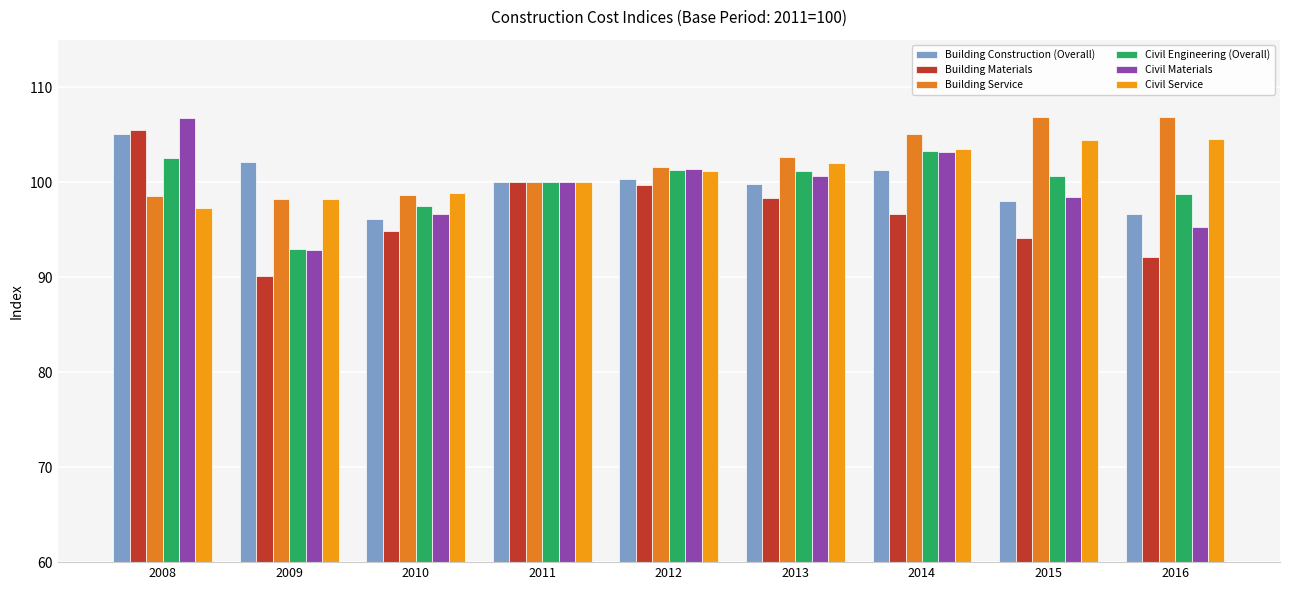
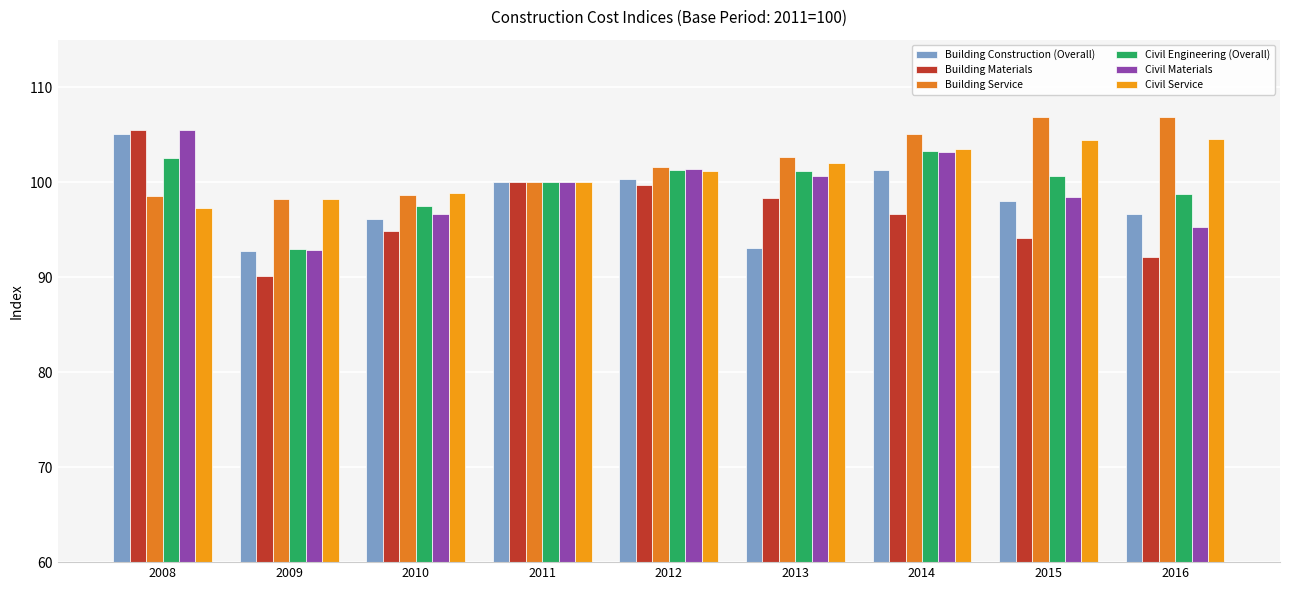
  {
    "Building Construction (Overall)": {
      "2008": 105,
-     "2009": 102,
+     "2009": 93,
      "2010": 96,
      "2011": 100,
      "2012": 100,
-     "2013": 100,
+     "2013": 93,
      "2014": 101,
      "2015": 98,
      "2016": 97
    },
    "Building Materials": {
      "2008": 106,
      "2009": 90,
      "2010": 95,
      "2011": 100,
      "2012": 100,
      "2013": 98,
      "2014": 97,
      "2015": 94,
      "2016": 92
    },
    "Civil Engineering (Overall)": {
      "2008": 103,
      "2009": 93,
      "2010": 97,
      "2011": 100,
      "2012": 101,
      "2013": 101,
      "2014": 103,
      "2015": 101,
      "2016": 99
    },
    "Civil Materials": {
-     "2008": 107,
+     "2008": 106,
      "2009": 93,
      "2010": 97,
      "2011": 100,
      "2012": 101,
      "2013": 101,
      "2014": 103,
      "2015": 98,
      "2016": 95
    }
  }
